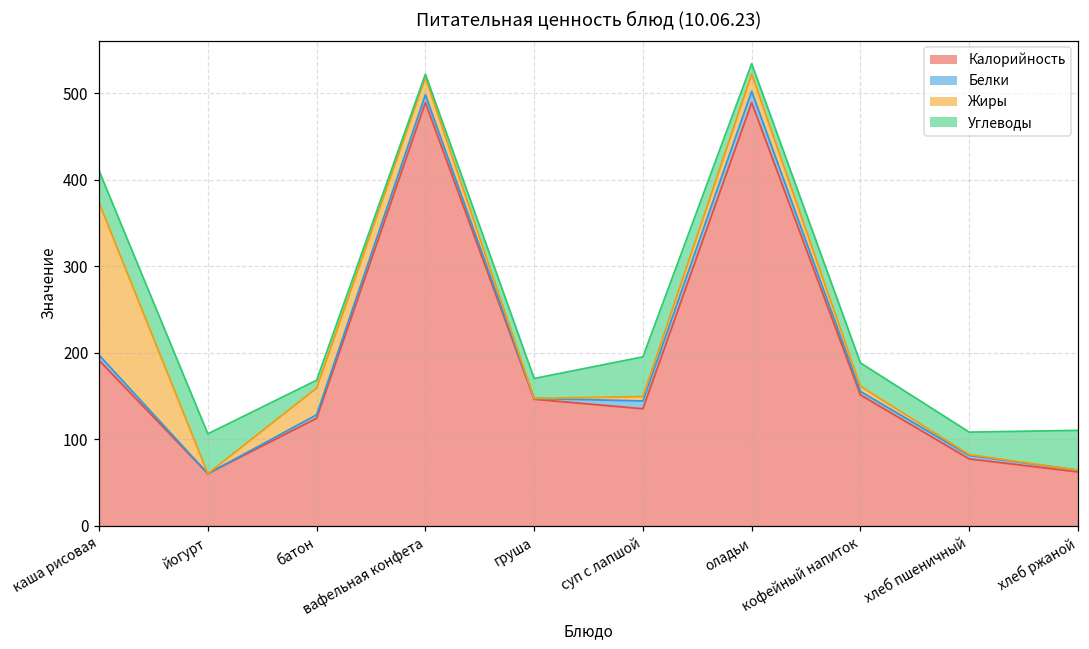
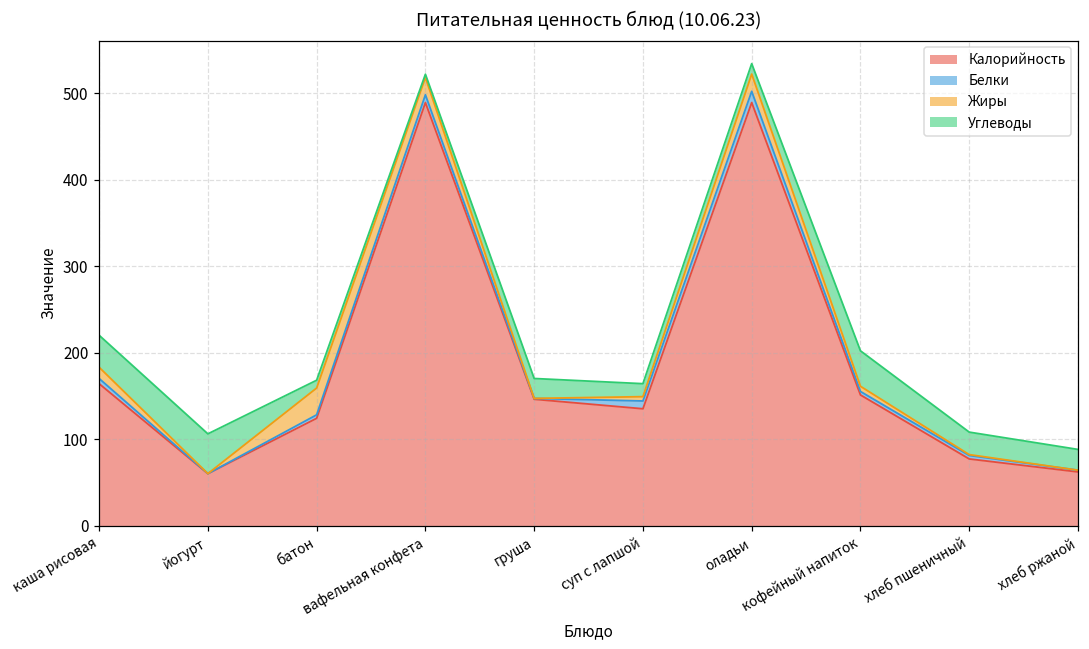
  {
    "Калорийность": {
-     "каша рисовая": 190,
+     "каша рисовая": 160,
      "батон": 120,
      "вафельная конфета": 490,
      "суп с лапшой": 140,
      "оладьи": 490,
      "кофейный напиток": 150,
      "хлеб пшеничный": 80
    },
    "Белки": {
      "каша рисовая": 10,
      "батон": 0,
      "вафельная конфета": 10,
      "суп с лапшой": 10,
      "оладьи": 10,
      "кофейный напиток": 0
    },
    "Жиры": {
-     "каша рисовая": 180,
+     "каша рисовая": 10,
      "батон": 30,
      "вафельная конфета": 20,
      "суп с лапшой": 10,
      "оладьи": 20,
      "кофейный напиток": 10
    },
    "Углеводы": {
      "каша рисовая": 40,
      "йогурт": 50,
      "батон": 10,
      "вафельная конфета": 0,
      "груша": 20,
-     "суп с лапшой": 50,
+     "суп с лапшой": 20,
      "оладьи": 10,
-     "кофейный напиток": 30,
+     "кофейный напиток": 40,
      "хлеб пшеничный": 30,
-     "хлеб ржаной": 50
+     "хлеб ржаной": 20
    }
  }
